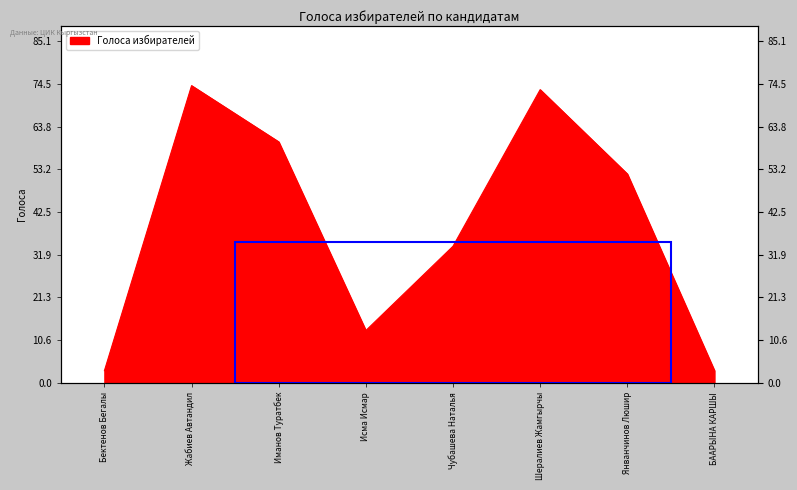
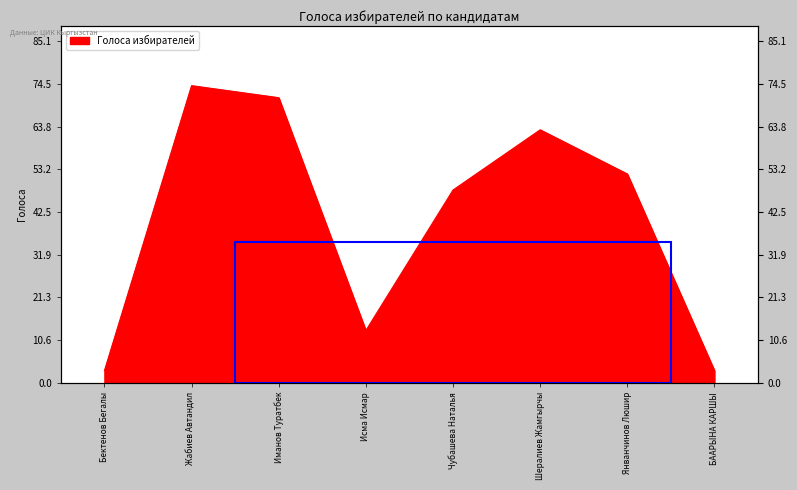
  {
    "Бектенов Бегалы": 3,
    "Жабиев Автандил": 74,
-   "Иманов Туратбек": 60,
+   "Иманов Туратбек": 71,
    "Исма Исмар": 13,
-   "Чубашева Наталья": 34,
-   "Шералиев Жамгырчы": 73,
+   "Чубашева Наталья": 48,
+   "Шералиев Жамгырчы": 63,
    "Янванчинов Люшир": 52,
    "БААРЫНА КАРШЫ": 3
  }
